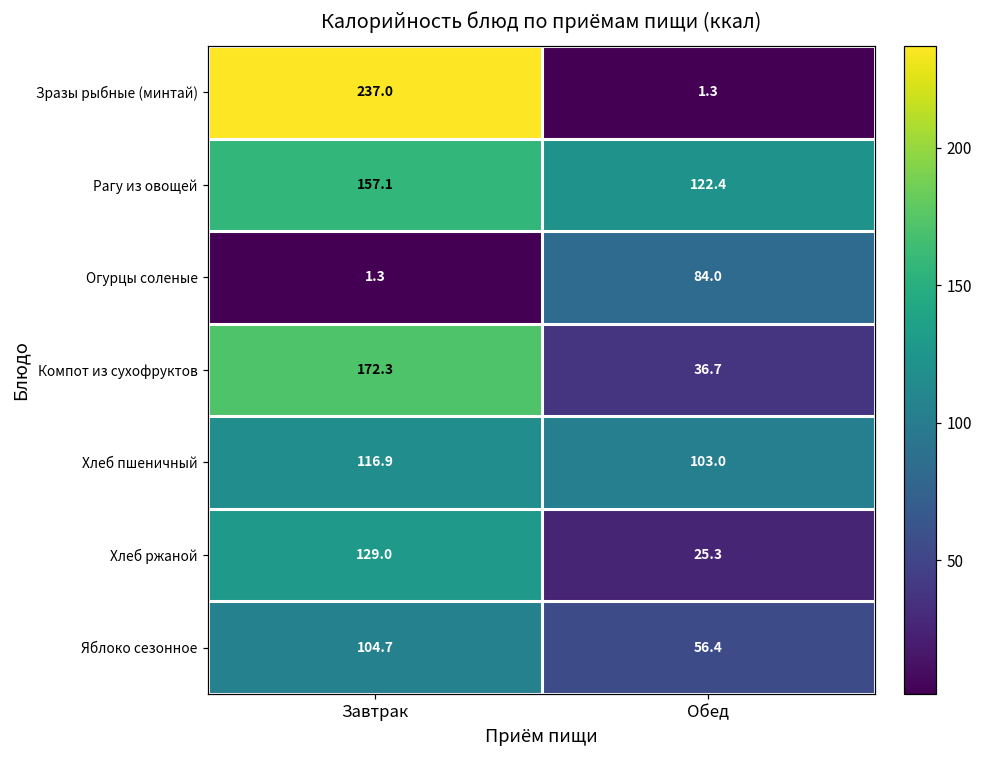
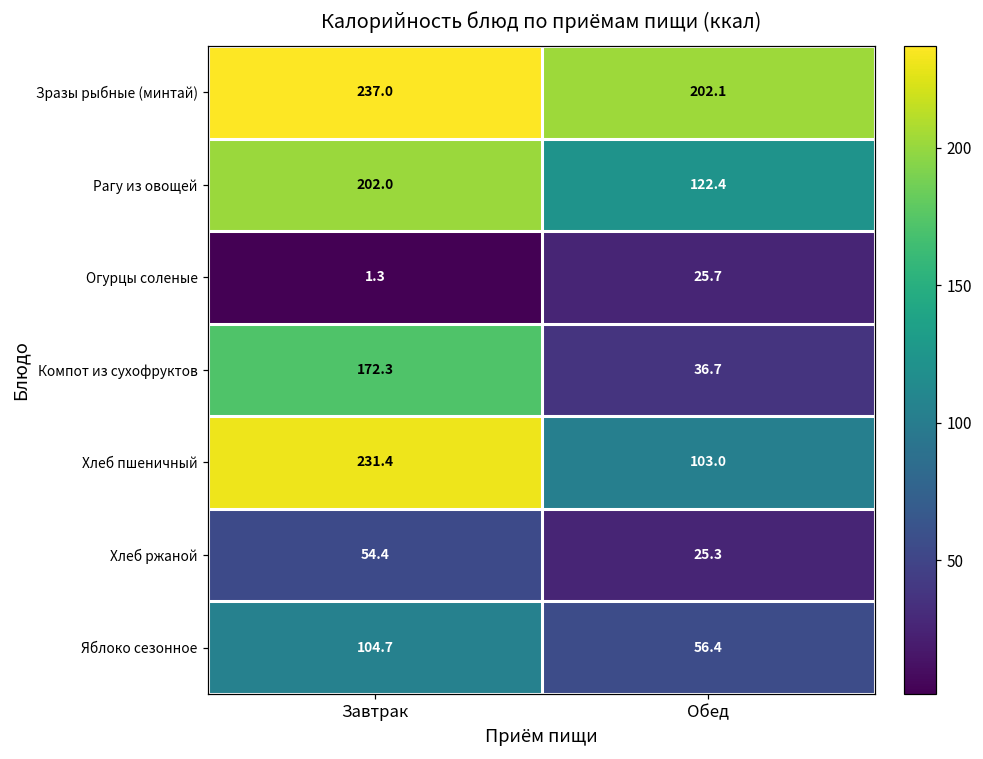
  {
    "Зразы рыбные (минтай)": {
      "Завтрак": 237.0,
-     "Обед": 1.3
+     "Обед": 202.1
    },
    "Рагу из овощей": {
-     "Завтрак": 157.1,
+     "Завтрак": 202.0,
      "Обед": 122.4
    },
    "Огурцы соленые": {
      "Завтрак": 1.3,
-     "Обед": 84.0
+     "Обед": 25.7
    },
    "Компот из сухофруктов": {
      "Завтрак": 172.3,
      "Обед": 36.7
    },
    "Хлеб пшеничный": {
-     "Завтрак": 116.9,
+     "Завтрак": 231.4,
      "Обед": 103.0
    },
    "Хлеб ржаной": {
-     "Завтрак": 129.0,
+     "Завтрак": 54.4,
      "Обед": 25.3
    },
    "Яблоко сезонное": {
      "Завтрак": 104.7,
      "Обед": 56.4
    }
  }
